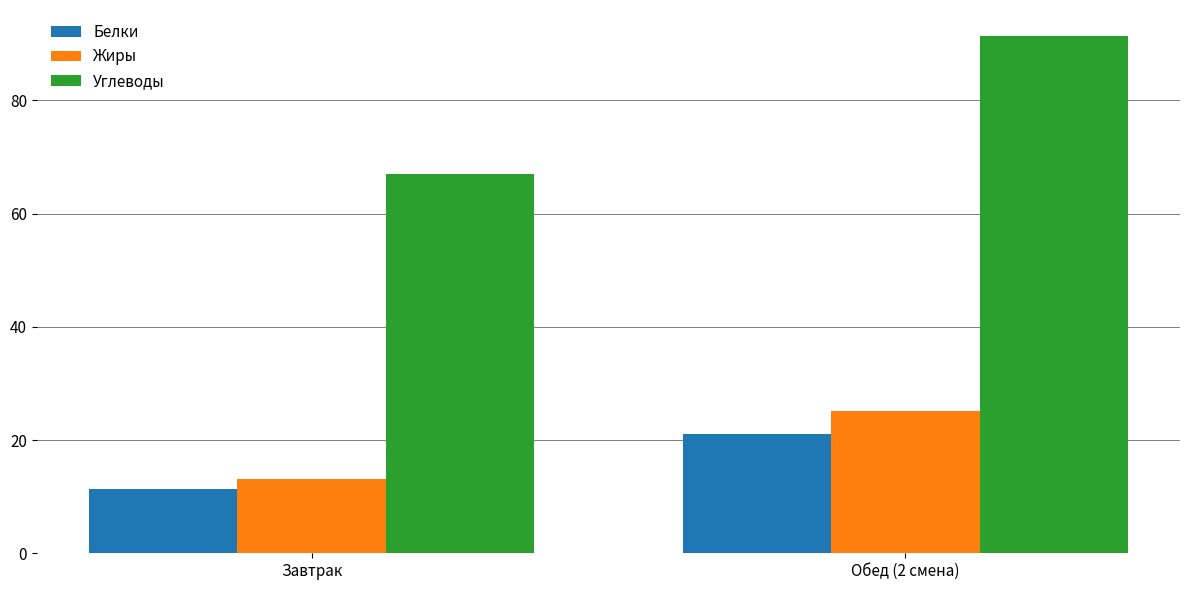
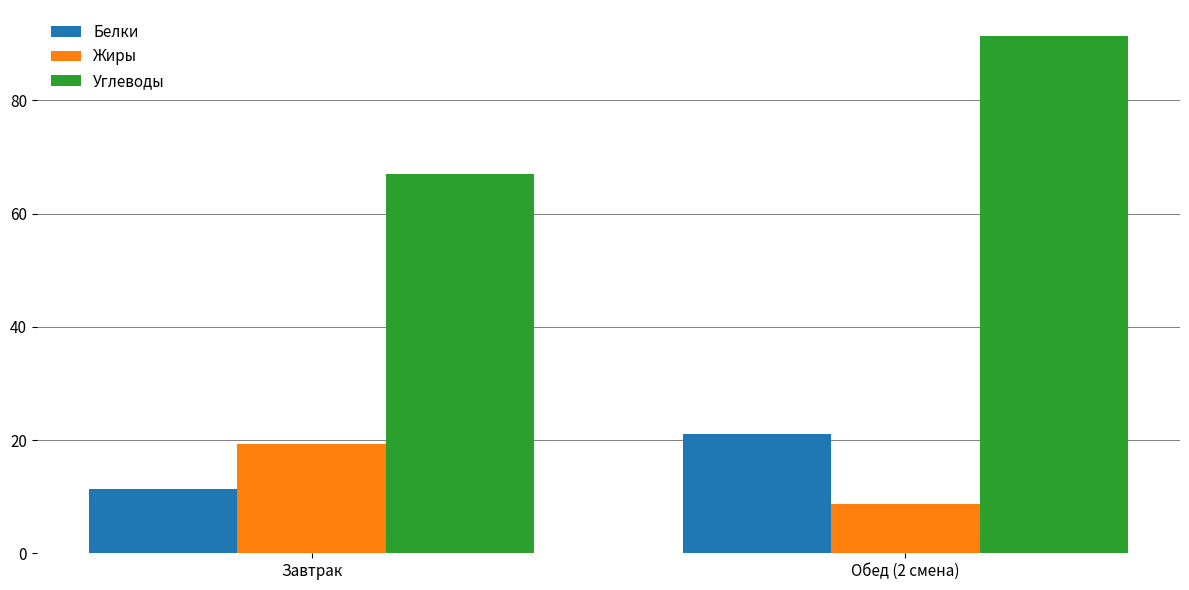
  {
    "Белки": {
      "Завтрак": 11,
      "Обед (2 смена)": 21
    },
    "Жиры": {
-     "Завтрак": 13,
-     "Обед (2 смена)": 25
+     "Завтрак": 19,
+     "Обед (2 смена)": 9
    },
    "Углеводы": {
      "Завтрак": 67,
      "Обед (2 смена)": 91
    }
  }
